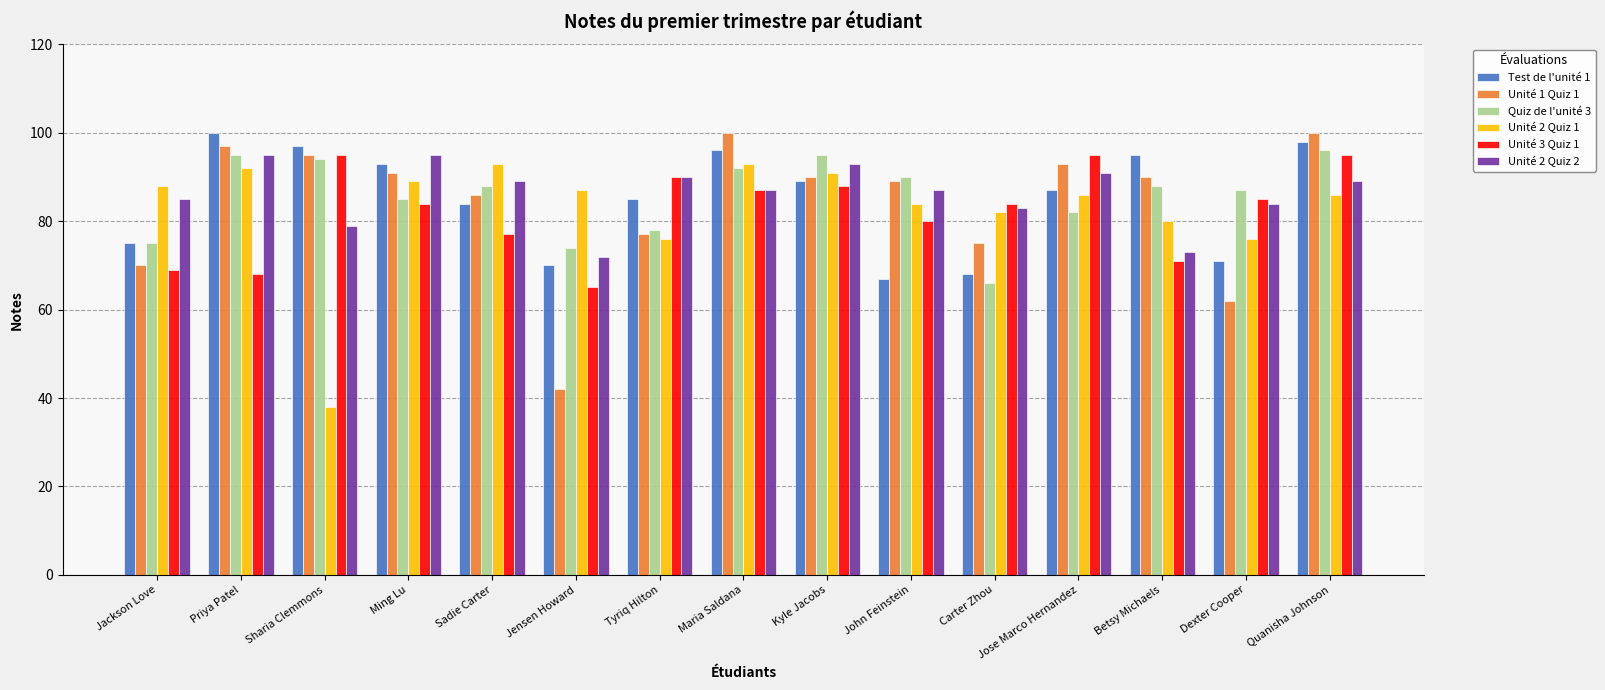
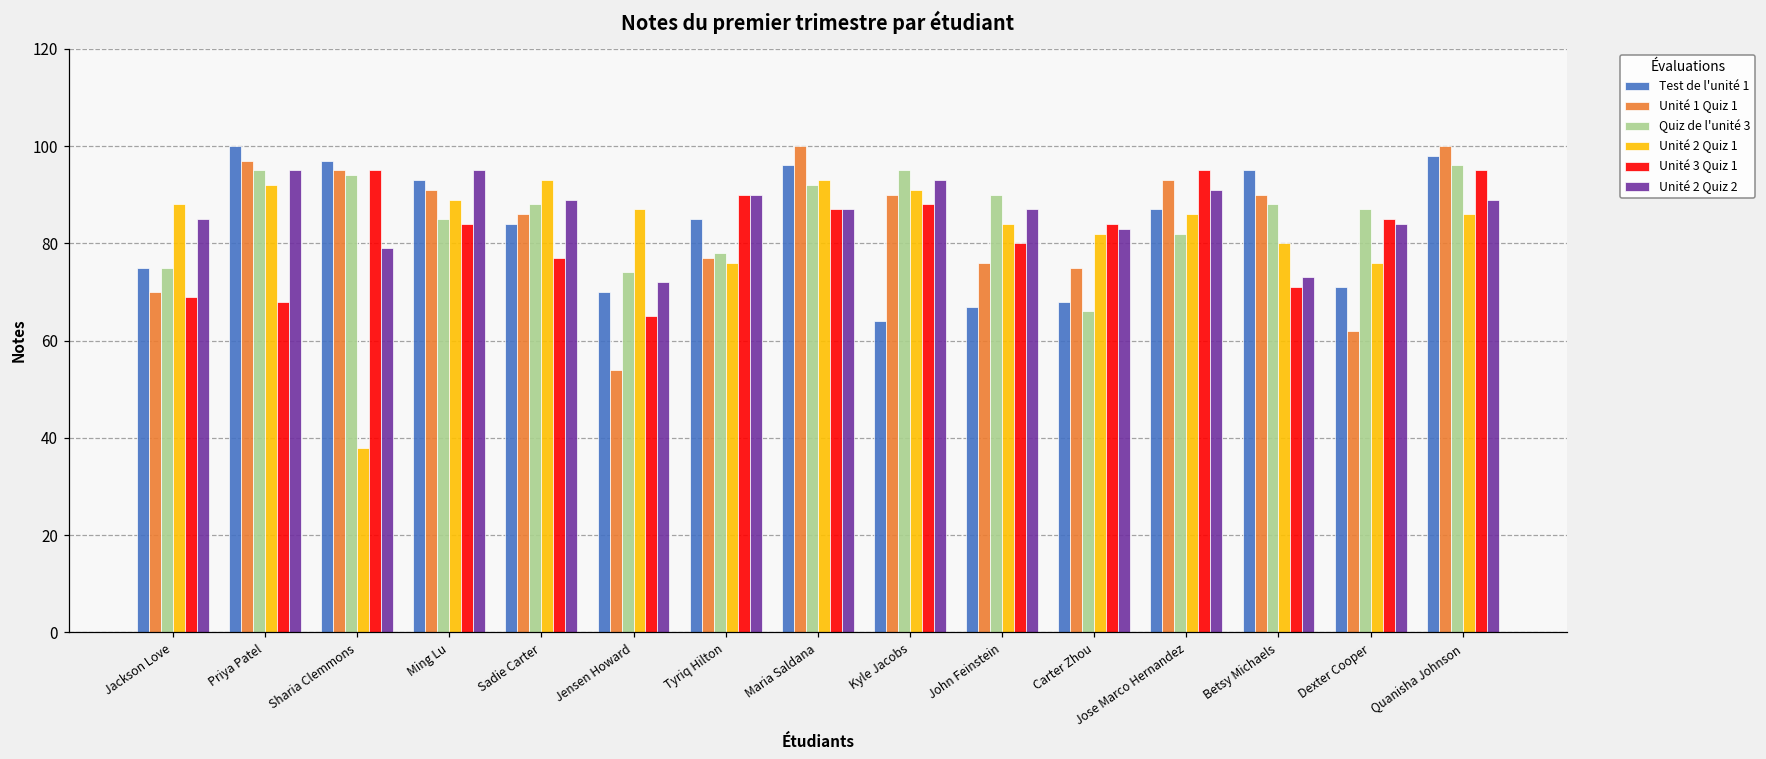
  {
    "Test de l'unité 1": {
      "Jackson Love": 75,
      "Priya Patel": 100,
      "Sharia Clemmons": 97,
      "Ming Lu": 93,
      "Sadie Carter": 84,
      "Jensen Howard": 70,
      "Tyriq Hilton": 85,
      "Maria Saldana": 96,
-     "Kyle Jacobs": 89,
+     "Kyle Jacobs": 64,
      "John Feinstein": 67,
      "Carter Zhou": 68,
      "Jose Marco Hernandez": 87,
      "Betsy Michaels": 95,
      "Dexter Cooper": 71,
      "Quanisha Johnson": 98
    },
    "Unité 1 Quiz 1": {
      "Jackson Love": 70,
      "Priya Patel": 97,
      "Sharia Clemmons": 95,
      "Ming Lu": 91,
      "Sadie Carter": 86,
-     "Jensen Howard": 42,
+     "Jensen Howard": 54,
      "Tyriq Hilton": 77,
      "Maria Saldana": 100,
      "Kyle Jacobs": 90,
-     "John Feinstein": 89,
+     "John Feinstein": 76,
      "Carter Zhou": 75,
      "Jose Marco Hernandez": 93,
      "Betsy Michaels": 90,
      "Dexter Cooper": 62,
      "Quanisha Johnson": 100
    },
    "Quiz de l'unité 3": {
      "Jackson Love": 75,
      "Priya Patel": 95,
      "Sharia Clemmons": 94,
      "Ming Lu": 85,
      "Sadie Carter": 88,
      "Jensen Howard": 74,
      "Tyriq Hilton": 78,
      "Maria Saldana": 92,
      "Kyle Jacobs": 95,
      "John Feinstein": 90,
      "Carter Zhou": 66,
      "Jose Marco Hernandez": 82,
      "Betsy Michaels": 88,
      "Dexter Cooper": 87,
      "Quanisha Johnson": 96
    },
    "Unité 2 Quiz 1": {
      "Jackson Love": 88,
      "Priya Patel": 92,
      "Sharia Clemmons": 38,
      "Ming Lu": 89,
      "Sadie Carter": 93,
      "Jensen Howard": 87,
      "Tyriq Hilton": 76,
      "Maria Saldana": 93,
      "Kyle Jacobs": 91,
      "John Feinstein": 84,
      "Carter Zhou": 82,
      "Jose Marco Hernandez": 86,
      "Betsy Michaels": 80,
      "Dexter Cooper": 76,
      "Quanisha Johnson": 86
    },
    "Unité 3 Quiz 1": {
      "Jackson Love": 69,
      "Priya Patel": 68,
      "Sharia Clemmons": 95,
      "Ming Lu": 84,
      "Sadie Carter": 77,
      "Jensen Howard": 65,
      "Tyriq Hilton": 90,
      "Maria Saldana": 87,
      "Kyle Jacobs": 88,
      "John Feinstein": 80,
      "Carter Zhou": 84,
      "Jose Marco Hernandez": 95,
      "Betsy Michaels": 71,
      "Dexter Cooper": 85,
      "Quanisha Johnson": 95
    },
    "Unité 2 Quiz 2": {
      "Jackson Love": 85,
      "Priya Patel": 95,
      "Sharia Clemmons": 79,
      "Ming Lu": 95,
      "Sadie Carter": 89,
      "Jensen Howard": 72,
      "Tyriq Hilton": 90,
      "Maria Saldana": 87,
      "Kyle Jacobs": 93,
      "John Feinstein": 87,
      "Carter Zhou": 83,
      "Jose Marco Hernandez": 91,
      "Betsy Michaels": 73,
      "Dexter Cooper": 84,
      "Quanisha Johnson": 89
    }
  }
